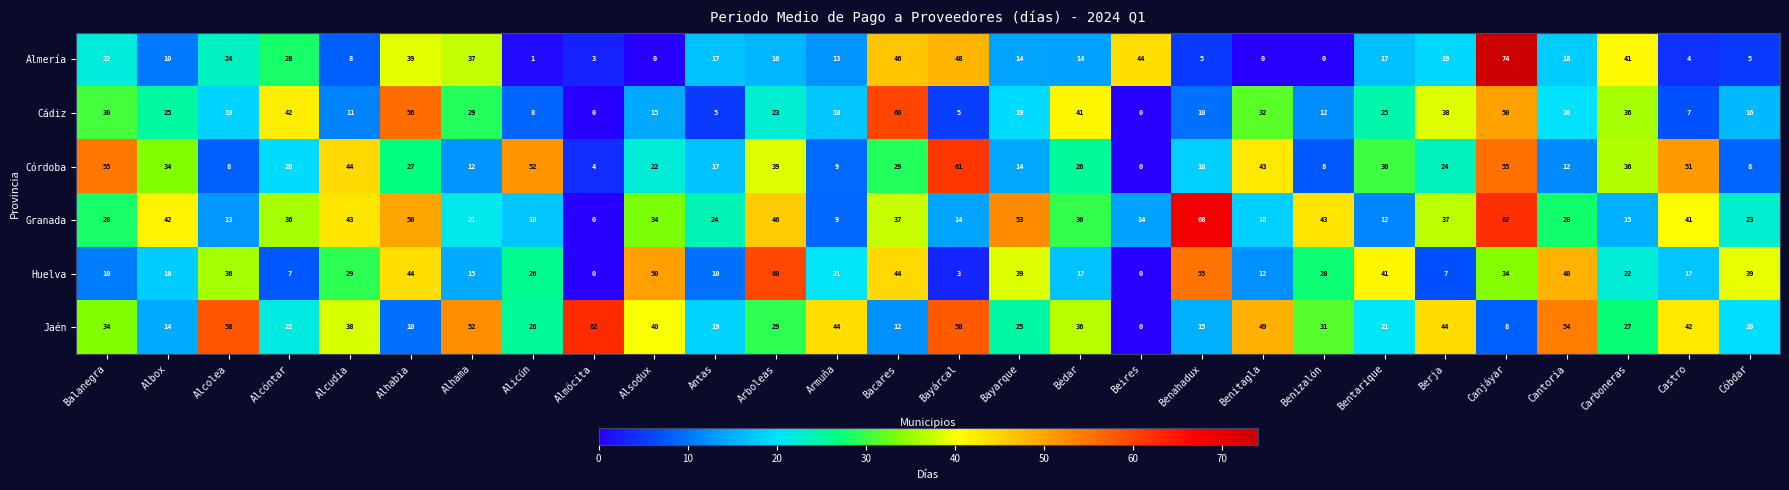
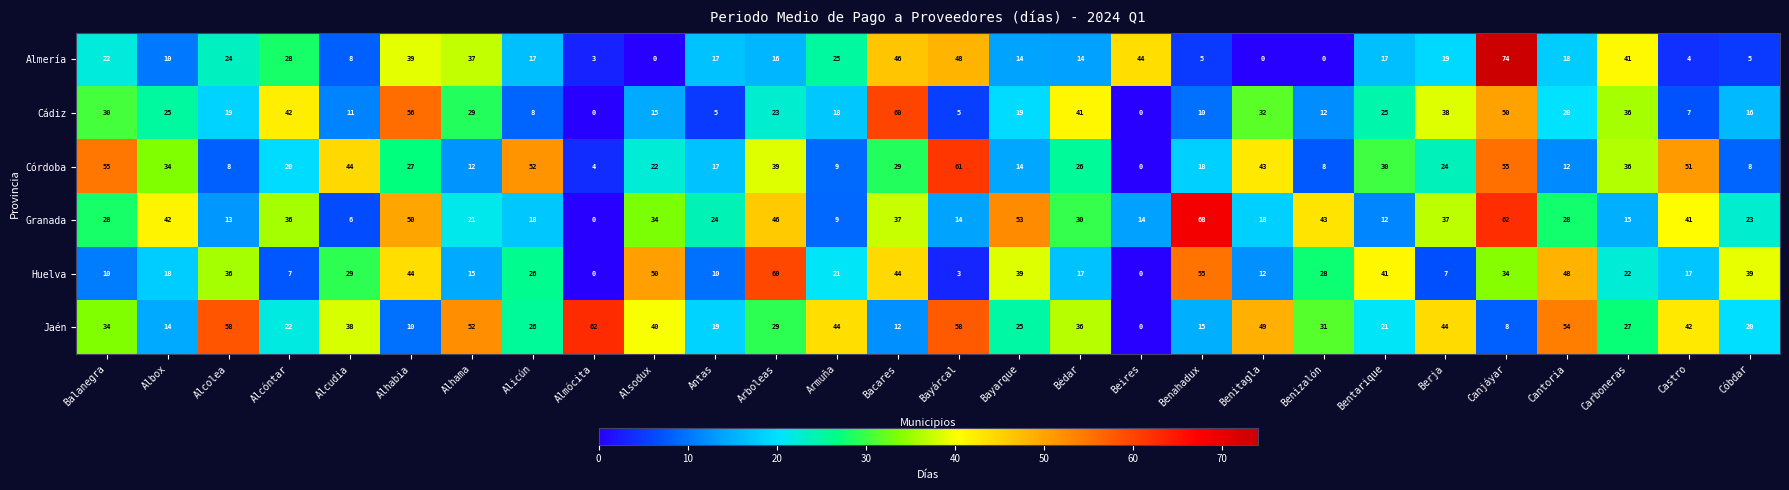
  {
    "Almería": {
      "Balanegra": 22,
      "Albox": 10,
      "Alcolea": 24,
      "Alcóntar": 28,
      "Alcudia": 8,
      "Alhabia": 39,
      "Alhama": 37,
-     "Alicún": 1,
+     "Alicún": 17,
      "Almócita": 3,
      "Alsodux": 0,
      "Antas": 17,
      "Arboleas": 16,
-     "Armuña": 13,
+     "Armuña": 25,
      "Bacares": 46,
      "Bayárcal": 48,
      "Bayarque": 14,
      "Bédar": 14,
      "Beires": 44,
      "Benahadux": 5,
      "Benitagla": 0,
      "Benizalón": 0,
      "Bentarique": 17,
      "Berja": 19,
      "Canjáyar": 74,
      "Cantoria": 18,
      "Carboneras": 41,
      "Castro": 4,
      "Cóbdar": 5
    },
    "Cádiz": {
      "Balanegra": 30,
      "Albox": 25,
      "Alcolea": 19,
      "Alcóntar": 42,
      "Alcudia": 11,
      "Alhabia": 56,
      "Alhama": 29,
      "Alicún": 8,
      "Almócita": 0,
      "Alsodux": 15,
      "Antas": 5,
      "Arboleas": 23,
      "Armuña": 18,
      "Bacares": 60,
      "Bayárcal": 5,
      "Bayarque": 19,
      "Bédar": 41,
      "Beires": 0,
      "Benahadux": 10,
      "Benitagla": 32,
      "Benizalón": 12,
      "Bentarique": 25,
      "Berja": 38,
      "Canjáyar": 50,
      "Cantoria": 20,
      "Carboneras": 36,
      "Castro": 7,
      "Cóbdar": 16
    },
    "Córdoba": {
      "Balanegra": 55,
      "Albox": 34,
      "Alcolea": 8,
      "Alcóntar": 20,
      "Alcudia": 44,
      "Alhabia": 27,
      "Alhama": 12,
      "Alicún": 52,
      "Almócita": 4,
      "Alsodux": 22,
      "Antas": 17,
      "Arboleas": 39,
      "Armuña": 9,
      "Bacares": 29,
      "Bayárcal": 61,
      "Bayarque": 14,
      "Bédar": 26,
      "Beires": 0,
      "Benahadux": 18,
      "Benitagla": 43,
      "Benizalón": 8,
      "Bentarique": 30,
      "Berja": 24,
      "Canjáyar": 55,
      "Cantoria": 12,
      "Carboneras": 36,
      "Castro": 51,
      "Cóbdar": 8
    },
    "Granada": {
      "Balanegra": 28,
      "Albox": 42,
      "Alcolea": 13,
      "Alcóntar": 36,
-     "Alcudia": 43,
+     "Alcudia": 6,
      "Alhabia": 50,
      "Alhama": 21,
      "Alicún": 18,
      "Almócita": 0,
      "Alsodux": 34,
      "Antas": 24,
      "Arboleas": 46,
      "Armuña": 9,
      "Bacares": 37,
      "Bayárcal": 14,
      "Bayarque": 53,
      "Bédar": 30,
      "Beires": 14,
      "Benahadux": 68,
      "Benitagla": 18,
      "Benizalón": 43,
      "Bentarique": 12,
      "Berja": 37,
      "Canjáyar": 62,
      "Cantoria": 28,
      "Carboneras": 15,
      "Castro": 41,
      "Cóbdar": 23
    },
    "Huelva": {
      "Balanegra": 10,
      "Albox": 18,
      "Alcolea": 36,
      "Alcóntar": 7,
      "Alcudia": 29,
      "Alhabia": 44,
      "Alhama": 15,
      "Alicún": 26,
      "Almócita": 0,
      "Alsodux": 50,
      "Antas": 10,
      "Arboleas": 60,
      "Armuña": 21,
      "Bacares": 44,
      "Bayárcal": 3,
      "Bayarque": 39,
      "Bédar": 17,
      "Beires": 0,
      "Benahadux": 55,
      "Benitagla": 12,
      "Benizalón": 28,
      "Bentarique": 41,
      "Berja": 7,
      "Canjáyar": 34,
      "Cantoria": 48,
      "Carboneras": 22,
      "Castro": 17,
      "Cóbdar": 39
    },
    "Jaén": {
      "Balanegra": 34,
      "Albox": 14,
      "Alcolea": 58,
      "Alcóntar": 22,
      "Alcudia": 38,
      "Alhabia": 10,
      "Alhama": 52,
      "Alicún": 26,
      "Almócita": 62,
      "Alsodux": 40,
      "Antas": 19,
      "Arboleas": 29,
      "Armuña": 44,
      "Bacares": 12,
      "Bayárcal": 58,
      "Bayarque": 25,
      "Bédar": 36,
      "Beires": 0,
      "Benahadux": 15,
      "Benitagla": 49,
      "Benizalón": 31,
      "Bentarique": 21,
      "Berja": 44,
      "Canjáyar": 8,
      "Cantoria": 54,
      "Carboneras": 27,
      "Castro": 42,
      "Cóbdar": 20
    }
  }
